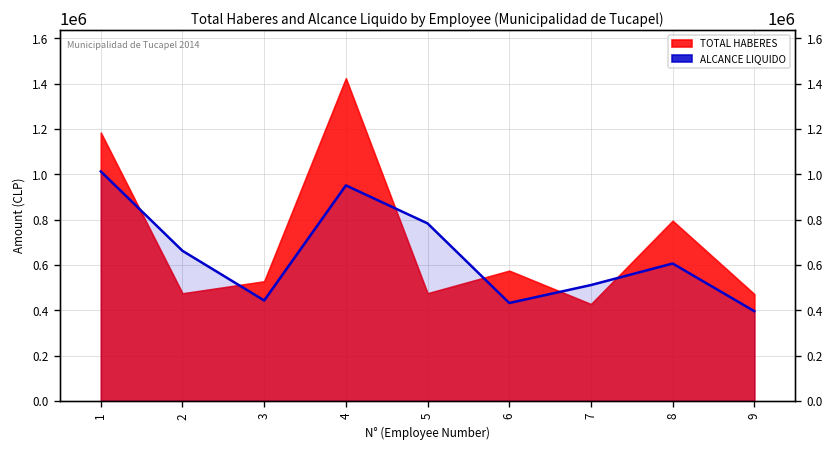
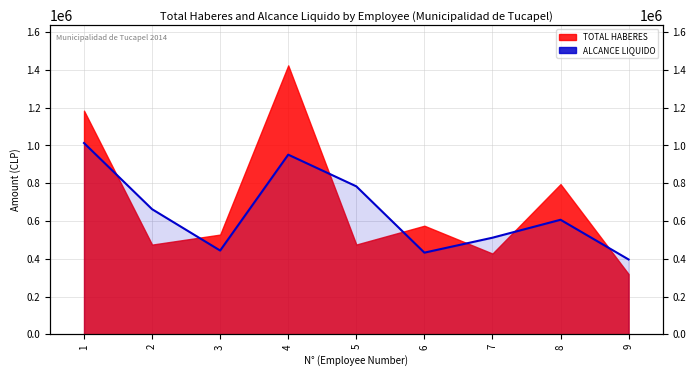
  {
    "TOTAL HABERES": {
      "1": 1180000,
      "2": 470000,
      "3": 530000,
      "4": 1420000,
      "5": 480000,
      "6": 570000,
      "7": 430000,
      "8": 800000,
-     "9": 470000
+     "9": 320000
    },
    "ALCANCE LIQUIDO": {
      "1": 1010000,
      "2": 660000,
      "3": 440000,
      "4": 950000,
      "5": 780000,
      "6": 430000,
      "7": 510000,
      "8": 610000,
      "9": 400000
    }
  }
